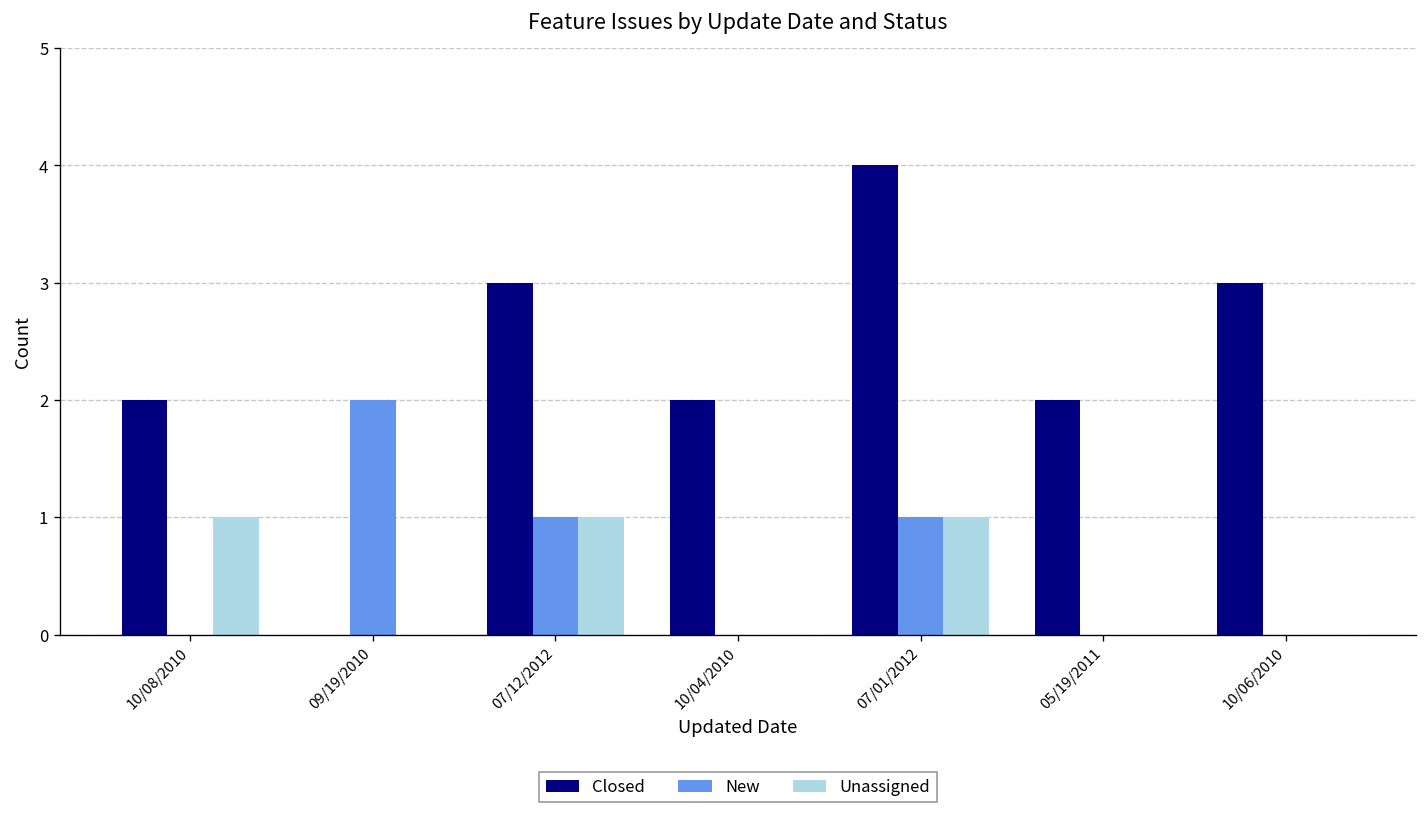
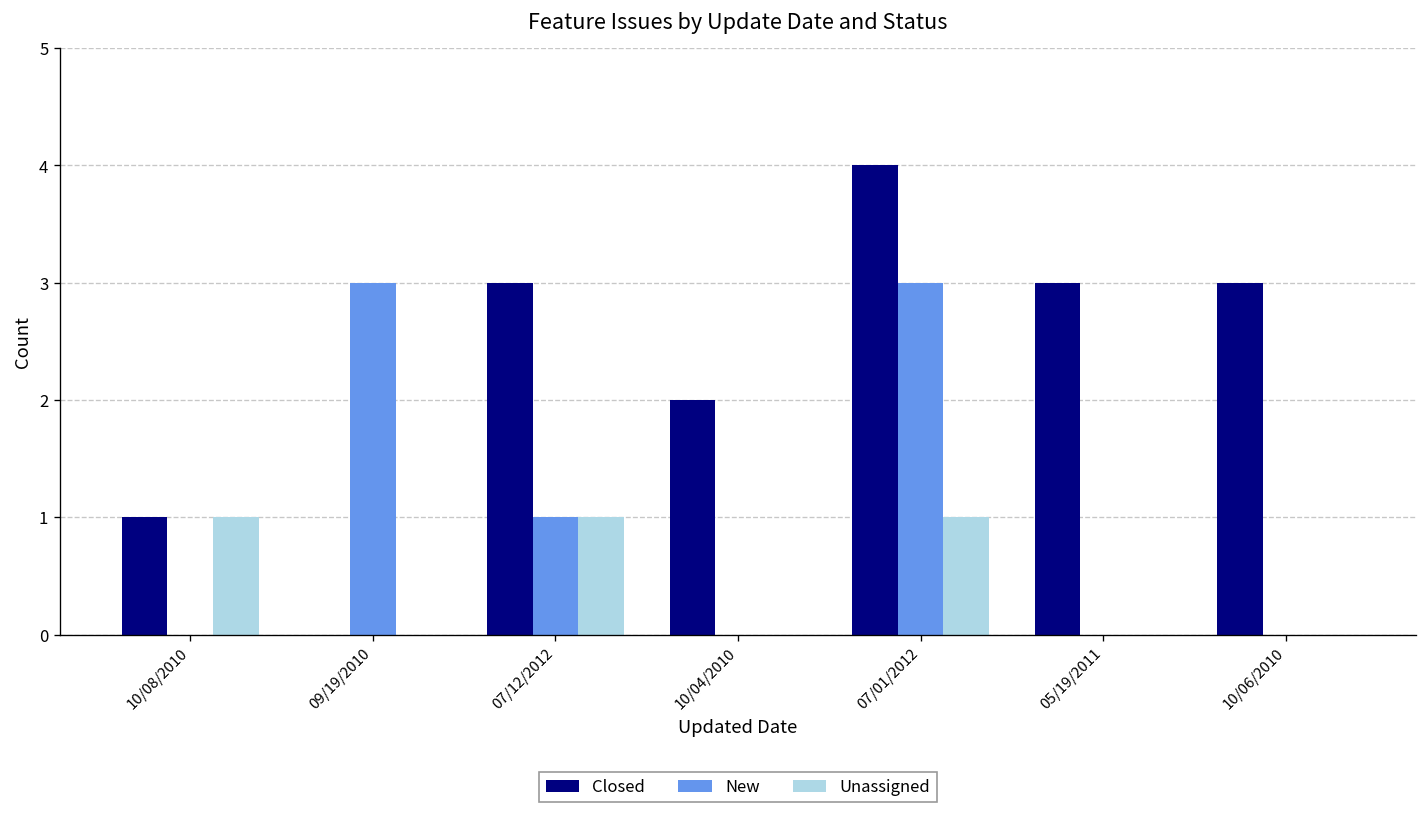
  {
    "Closed": {
-     "10/08/2010": 2,
+     "10/08/2010": 1,
      "09/19/2010": 0,
      "07/12/2012": 3,
      "10/04/2010": 2,
      "07/01/2012": 4,
-     "05/19/2011": 2,
+     "05/19/2011": 3,
      "10/06/2010": 3
    },
    "New": {
      "10/08/2010": 0,
-     "09/19/2010": 2,
+     "09/19/2010": 3,
      "07/12/2012": 1,
      "10/04/2010": 0,
-     "07/01/2012": 1,
+     "07/01/2012": 3,
      "05/19/2011": 0,
      "10/06/2010": 0
    },
    "Unassigned": {
      "10/08/2010": 1,
      "09/19/2010": 0,
      "07/12/2012": 1,
      "10/04/2010": 0,
      "07/01/2012": 1,
      "05/19/2011": 0,
      "10/06/2010": 0
    }
  }
